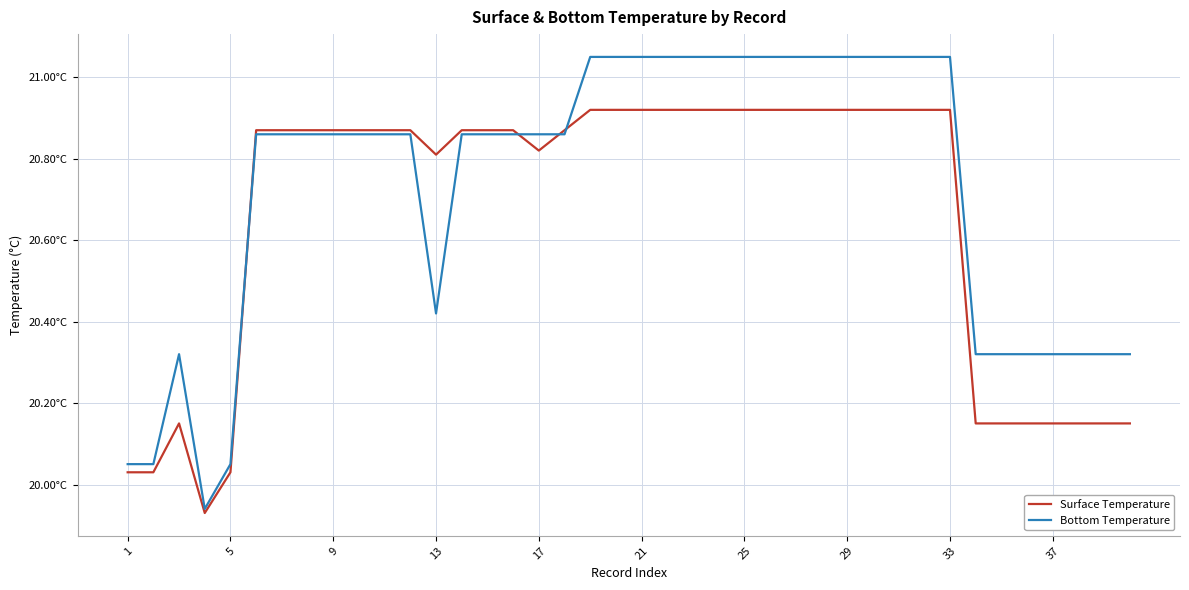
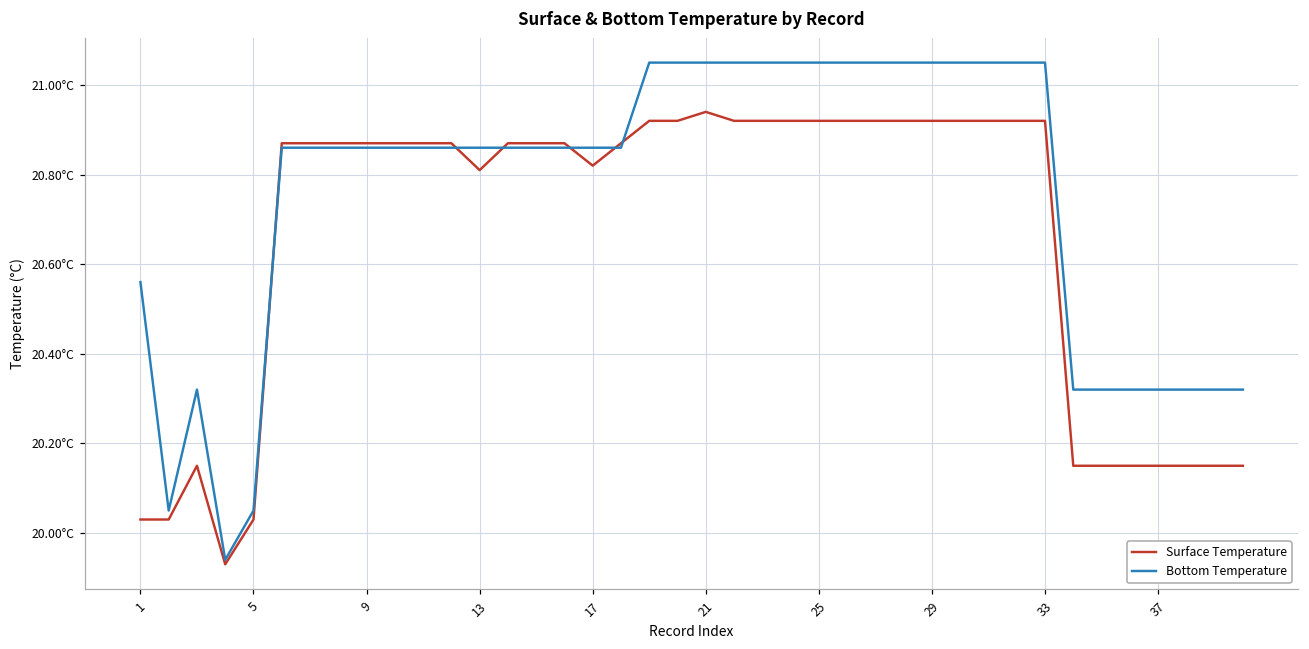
  {
    "Surface Temperature": {
      "1": "20.03°C",
      "5": "20.03°C",
      "9": "20.87°C",
      "13": "20.81°C",
      "17": "20.82°C",
-     "21": "20.92°C",
+     "21": "20.94°C",
      "25": "20.92°C",
      "29": "20.92°C",
      "33": "20.92°C",
      "37": "20.15°C"
    },
    "Bottom Temperature": {
-     "1": "20.05°C",
+     "1": "20.56°C",
      "5": "20.05°C",
      "9": "20.86°C",
-     "13": "20.42°C",
+     "13": "20.86°C",
      "17": "20.86°C",
      "21": "21.05°C",
      "25": "21.05°C",
      "29": "21.05°C",
      "33": "21.05°C",
      "37": "20.32°C"
    }
  }
